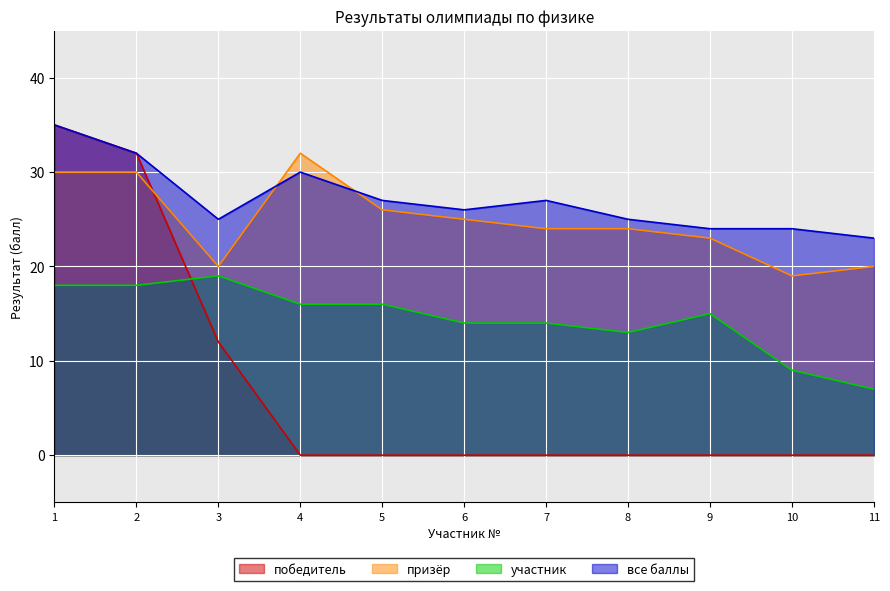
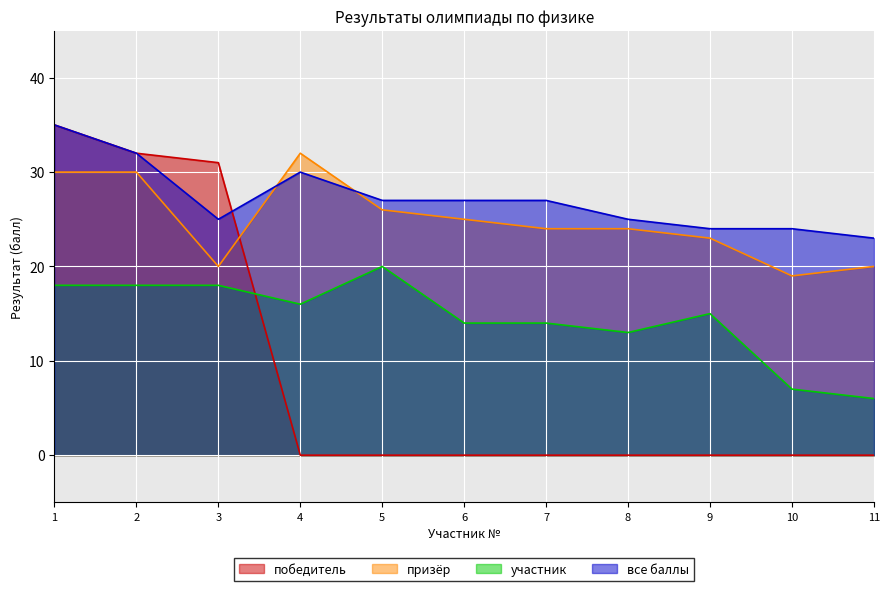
  {
    "победитель": {
-     "3": 12,
+     "3": 31,
      "4": 0,
      "5": 0,
      "6": 0,
      "7": 0,
      "8": 0,
      "9": 0,
      "10": 0,
      "11": 0
    },
    "призёр": {
      "1": 30,
      "2": 30,
      "3": 20,
      "4": 32,
      "5": 26,
      "6": 25,
      "7": 24,
      "8": 24,
      "9": 23,
      "10": 19,
      "11": 20
    },
    "участник": {
      "1": 18,
      "2": 18,
-     "3": 19,
+     "3": 18,
      "4": 16,
-     "5": 16,
+     "5": 20,
      "6": 14,
      "7": 14,
      "8": 13,
      "9": 15,
-     "10": 9,
-     "11": 7
+     "10": 7,
+     "11": 6
    },
    "все баллы": {
      "3": 25,
      "4": 30,
      "5": 27,
-     "6": 26,
+     "6": 27,
      "7": 27,
      "8": 25,
      "9": 24,
      "10": 24,
      "11": 23
    }
  }
